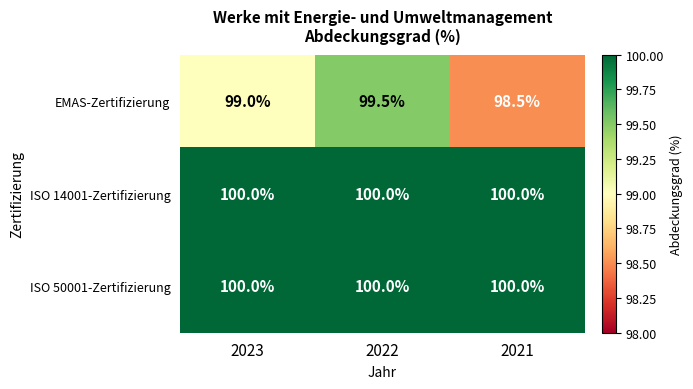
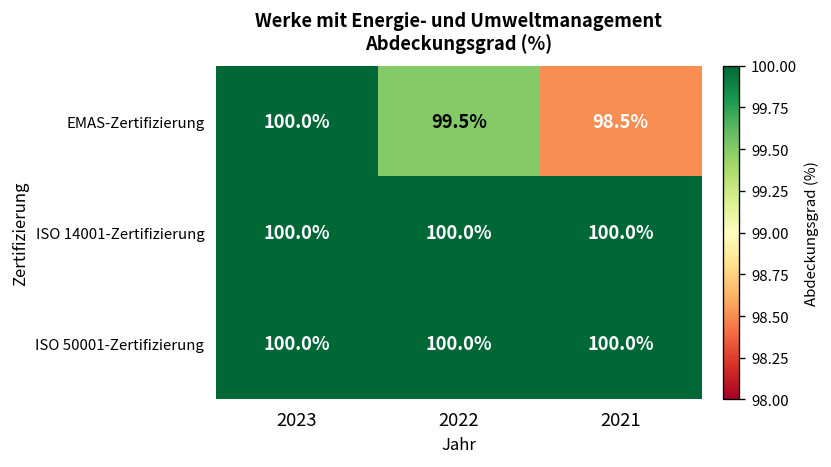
  {
    "EMAS-Zertifizierung": {
-     "2023": "99.0%",
+     "2023": "100.0%",
      "2022": "99.5%",
      "2021": "98.5%"
    },
    "ISO 14001-Zertifizierung": {
      "2023": "100.0%",
      "2022": "100.0%",
      "2021": "100.0%"
    },
    "ISO 50001-Zertifizierung": {
      "2023": "100.0%",
      "2022": "100.0%",
      "2021": "100.0%"
    }
  }
